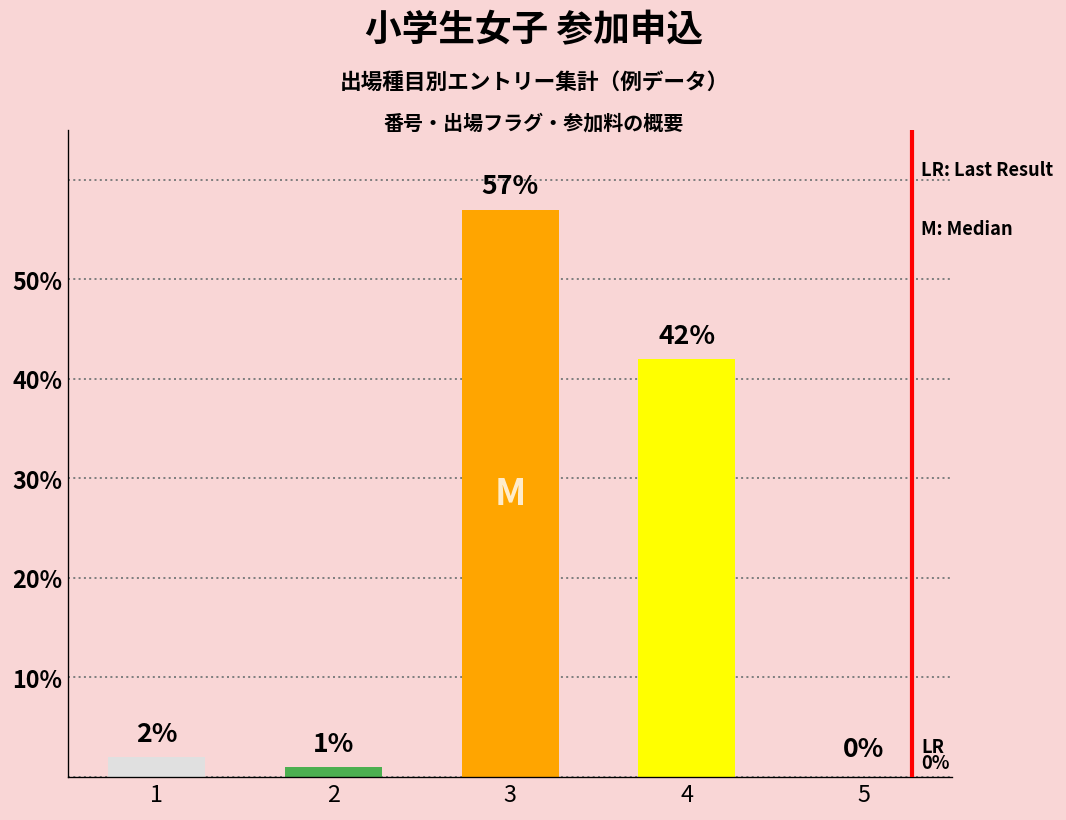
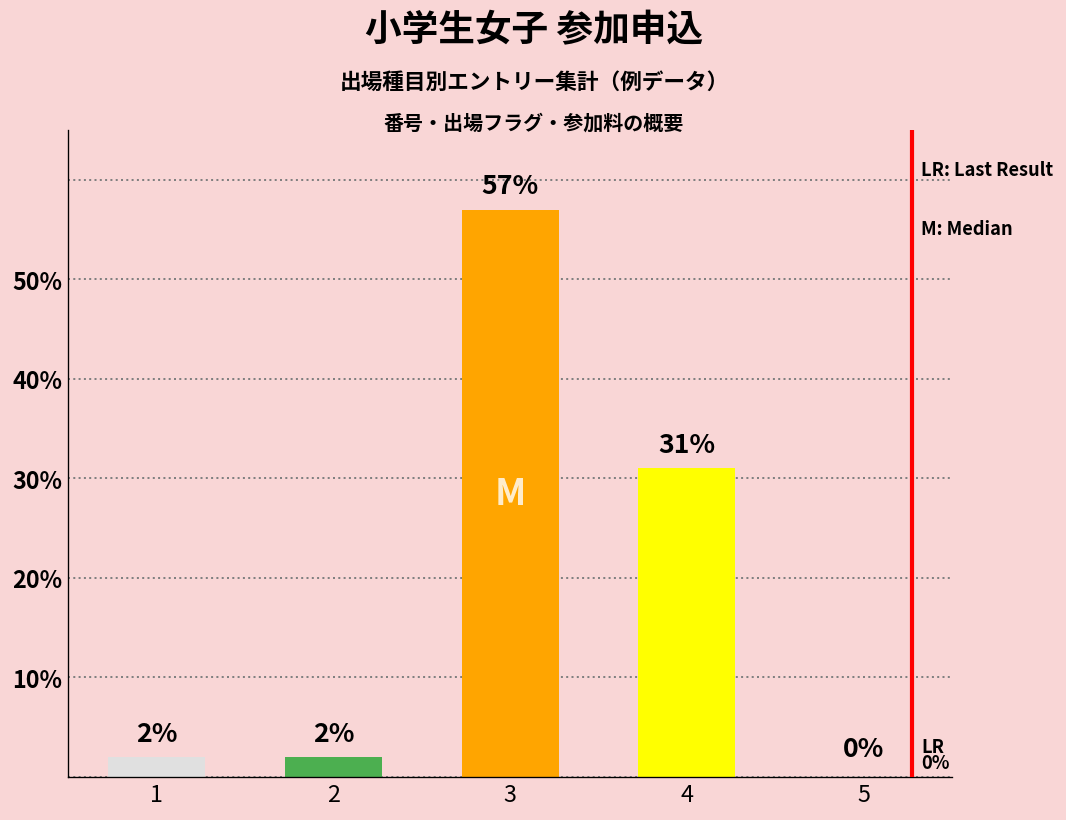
  {
    "1": "2%",
-   "2": "1%",
+   "2": "2%",
    "3": "57%",
-   "4": "42%",
+   "4": "31%",
    "5": "0%"
  }
